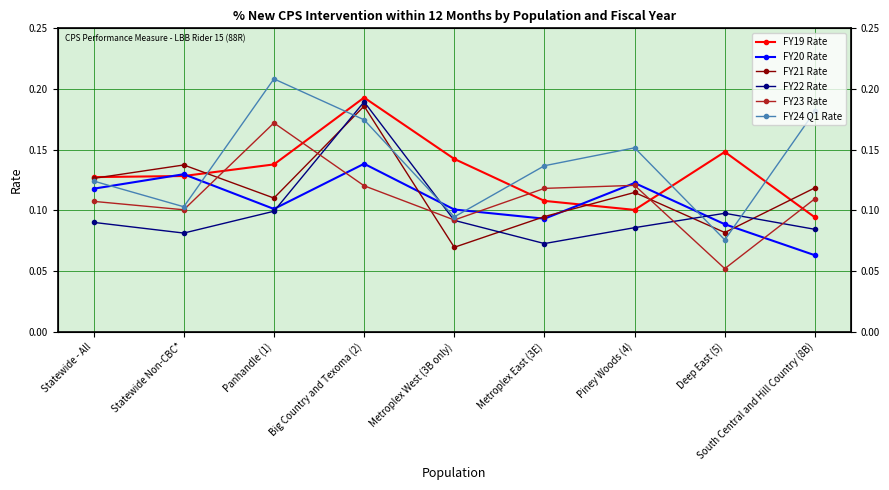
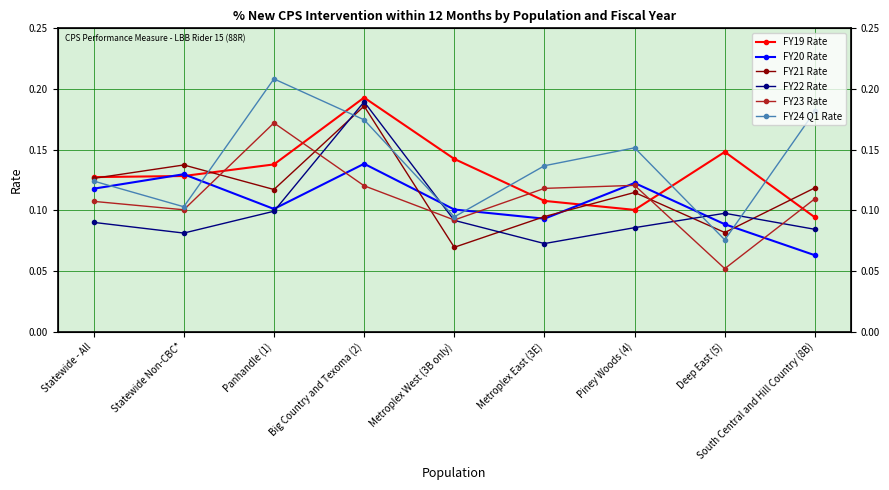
  {
    "FY19 Rate": {
      "Panhandle (1)": 0.138,
      "Big Country and Texoma (2)": 0.193,
      "Metroplex West (3B only)": 0.142,
      "Metroplex East (3E)": 0.108,
      "Piney Woods (4)": 0.100,
      "Deep East (5)": 0.148,
      "South Central and Hill Country (8B)": 0.094
    },
    "FY20 Rate": {
      "Statewide - All": 0.118,
      "Big Country and Texoma (2)": 0.138,
      "Metroplex West (3B only)": 0.101,
      "Deep East (5)": 0.089,
      "South Central and Hill Country (8B)": 0.063
    },
    "FY21 Rate": {
      "Statewide Non-CBC*": 0.137,
-     "Panhandle (1)": 0.110,
+     "Panhandle (1)": 0.117,
      "Big Country and Texoma (2)": 0.186,
      "Metroplex West (3B only)": 0.070,
      "Piney Woods (4)": 0.115,
      "Deep East (5)": 0.082,
      "South Central and Hill Country (8B)": 0.119
    },
    "FY22 Rate": {
      "Statewide - All": 0.090,
      "Statewide Non-CBC*": 0.081,
      "Big Country and Texoma (2)": 0.189,
      "Metroplex East (3E)": 0.073,
      "Piney Woods (4)": 0.086,
      "Deep East (5)": 0.098,
      "South Central and Hill Country (8B)": 0.084
    },
    "FY23 Rate": {
      "Statewide - All": 0.107,
      "Statewide Non-CBC*": 0.100,
      "Panhandle (1)": 0.172,
      "Big Country and Texoma (2)": 0.120,
      "Metroplex East (3E)": 0.118,
      "Deep East (5)": 0.052,
      "South Central and Hill Country (8B)": 0.110
    },
    "FY24 Q1 Rate": {
      "Statewide - All": 0.124,
      "Statewide Non-CBC*": 0.103,
      "Panhandle (1)": 0.208,
      "Big Country and Texoma (2)": 0.175,
      "Metroplex West (3B only)": 0.095,
      "Metroplex East (3E)": 0.137,
      "Piney Woods (4)": 0.152,
      "Deep East (5)": 0.076
    }
  }
